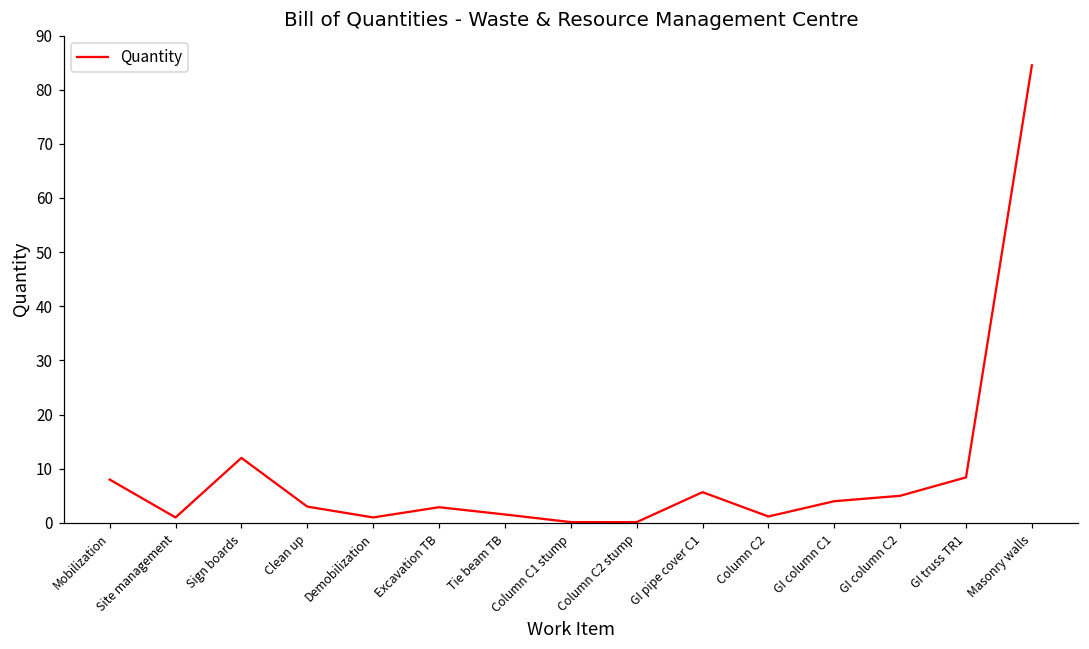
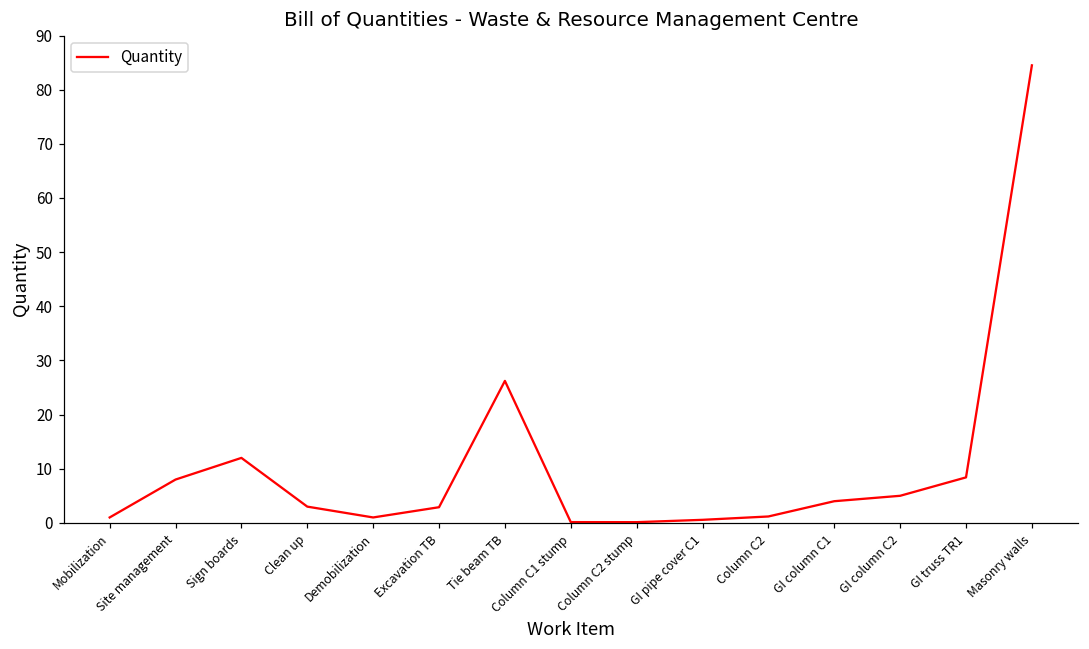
  {
-   "Mobilization": 8,
-   "Site management": 1,
+   "Mobilization": 1,
+   "Site management": 8,
    "Sign boards": 12,
    "Clean up": 3,
    "Demobilization": 1,
    "Excavation TB": 3,
-   "Tie beam TB": 2,
+   "Tie beam TB": 26,
    "Column C1 stump": 0,
    "Column C2 stump": 0,
-   "GI pipe cover C1": 6,
+   "GI pipe cover C1": 1,
    "Column C2": 1,
    "GI column C1": 4,
    "GI column C2": 5,
    "GI truss TR1": 8,
    "Masonry walls": 85
  }
